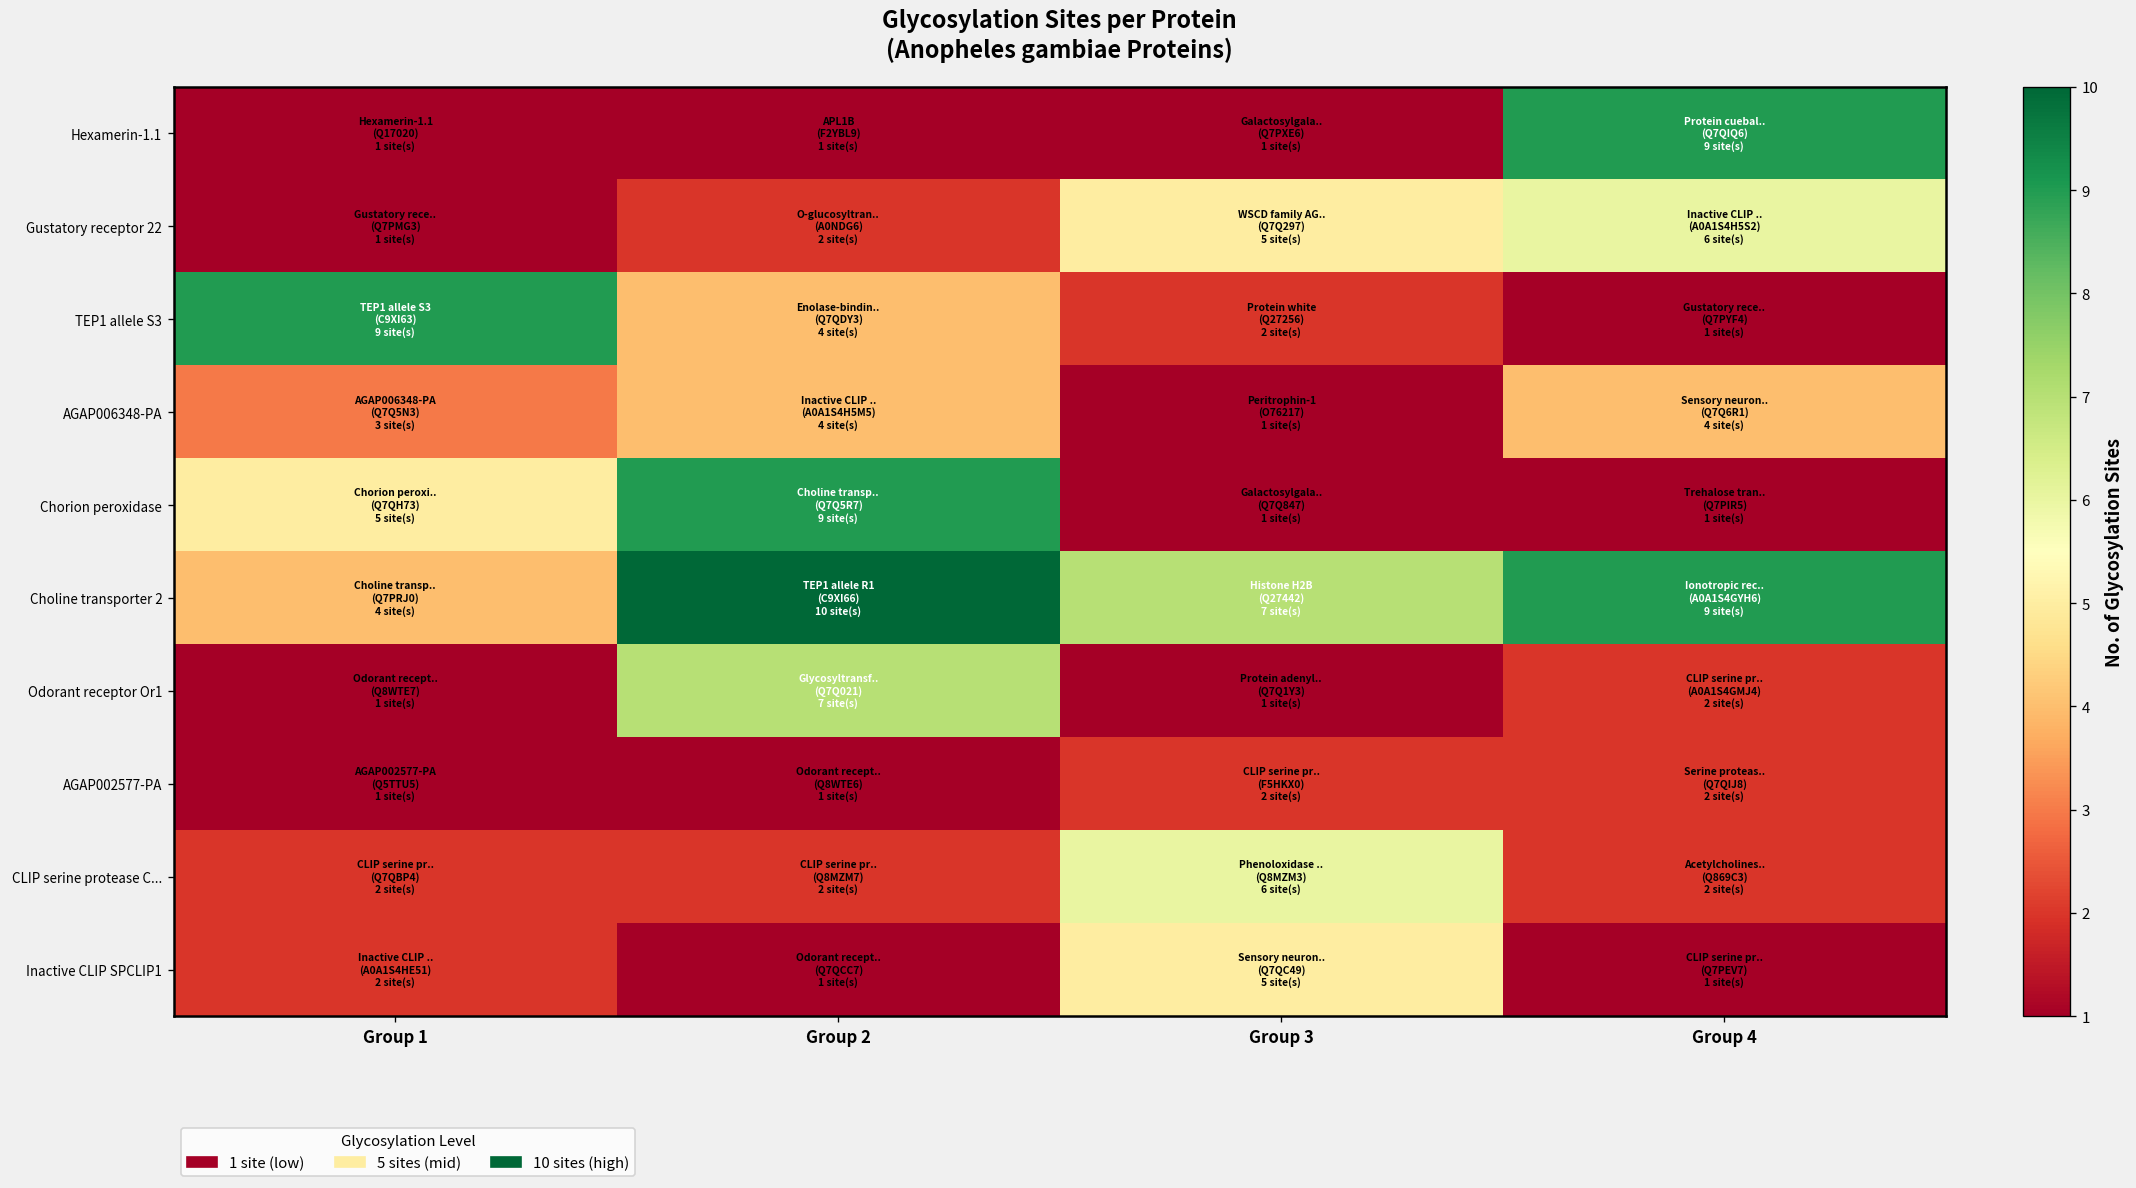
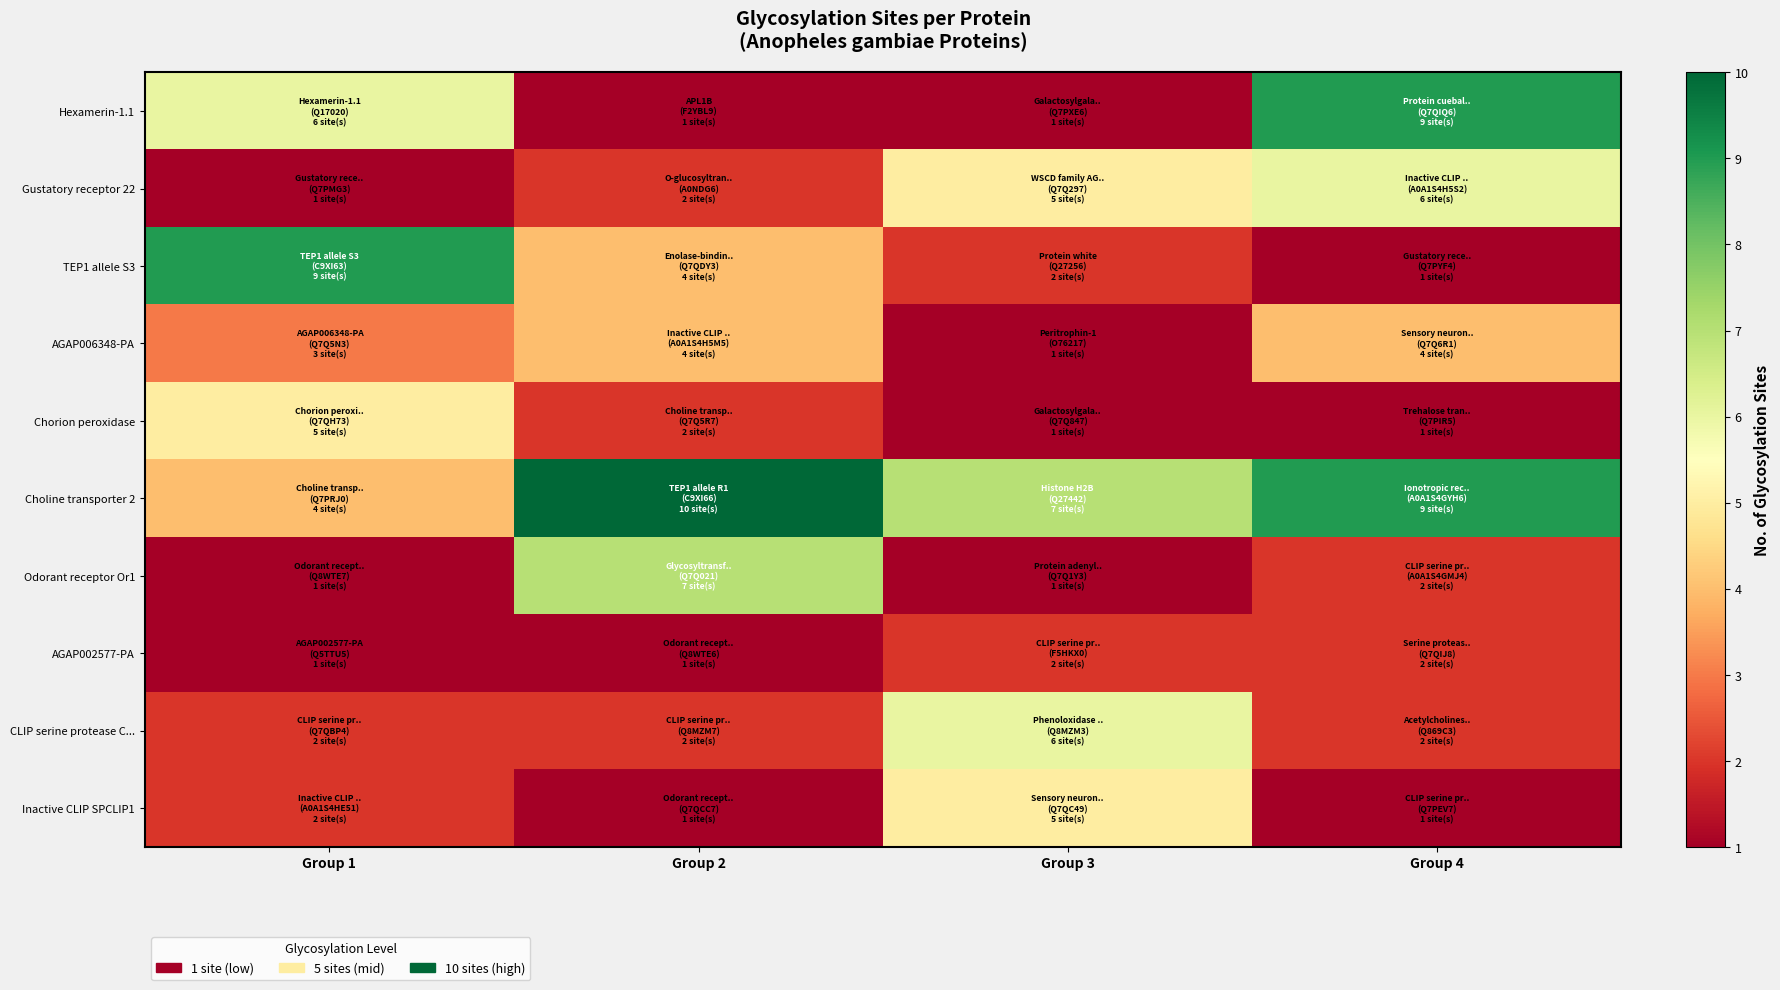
  {
    "Hexamerin-1.1": {
-     "Group 1": 1,
+     "Group 1": 6,
      "Group 2": 1,
      "Group 3": 1,
      "Group 4": 9
    },
    "Gustatory receptor 22": {
      "Group 1": 1,
      "Group 2": 2,
      "Group 3": 5,
      "Group 4": 6
    },
    "TEP1 allele S3": {
      "Group 1": 9,
      "Group 2": 4,
      "Group 3": 2,
      "Group 4": 1
    },
    "AGAP006348-PA": {
      "Group 1": 3,
      "Group 2": 4,
      "Group 3": 1,
      "Group 4": 4
    },
    "Chorion peroxidase": {
      "Group 1": 5,
-     "Group 2": 9,
+     "Group 2": 2,
      "Group 3": 1,
      "Group 4": 1
    },
    "Choline transporter 2": {
      "Group 1": 4,
      "Group 2": 10,
      "Group 3": 7,
      "Group 4": 9
    },
    "Odorant receptor Or1": {
      "Group 1": 1,
      "Group 2": 7,
      "Group 3": 1,
      "Group 4": 2
    },
    "AGAP002577-PA": {
      "Group 1": 1,
      "Group 2": 1,
      "Group 3": 2,
      "Group 4": 2
    },
    "CLIP serine protease C...": {
      "Group 1": 2,
      "Group 2": 2,
      "Group 3": 6,
      "Group 4": 2
    },
    "Inactive CLIP SPCLIP1": {
      "Group 1": 2,
      "Group 2": 1,
      "Group 3": 5,
      "Group 4": 1
    }
  }
